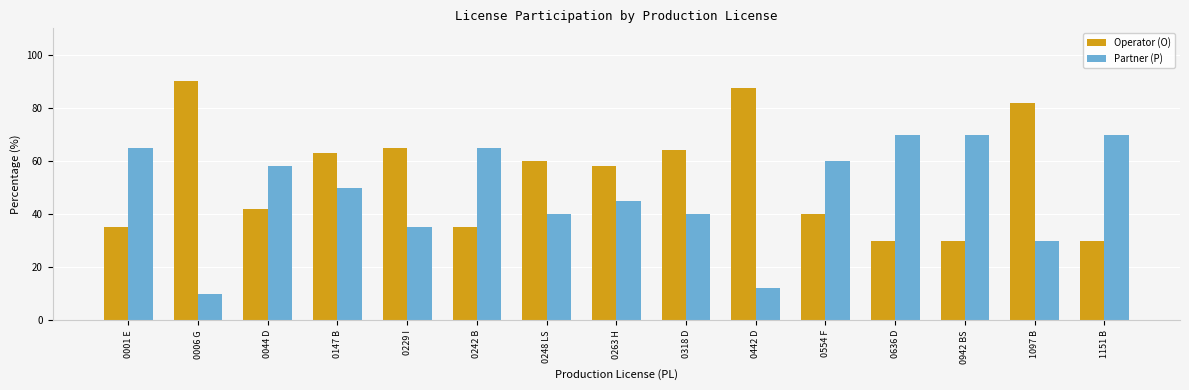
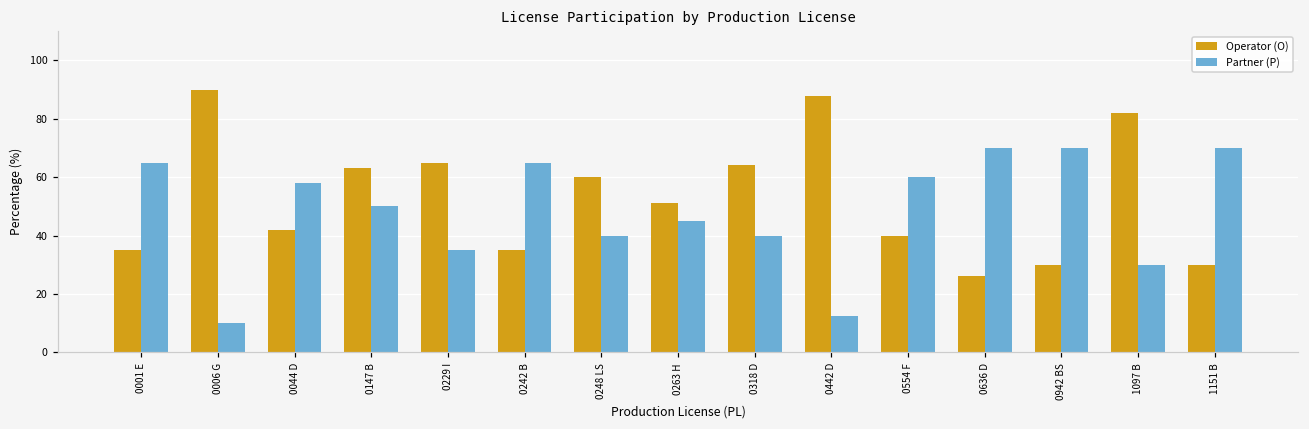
  {
    "Operator (O)": {
      "0001 E": 35,
      "0006 G": 90,
      "0044 D": 42,
      "0147 B": 63,
      "0229 I": 65,
      "0242 B": 35,
      "0248 LS": 60,
-     "0263 H": 58,
+     "0263 H": 51,
      "0318 D": 64,
      "0442 D": 88,
      "0554 F": 40,
-     "0636 D": 30,
+     "0636 D": 26,
      "0942 BS": 30,
      "1097 B": 82,
      "1151 B": 30
    },
    "Partner (P)": {
      "0001 E": 65,
      "0006 G": 10,
      "0044 D": 58,
      "0147 B": 50,
      "0229 I": 35,
      "0242 B": 65,
      "0248 LS": 40,
      "0263 H": 45,
      "0318 D": 40,
      "0442 D": 12,
      "0554 F": 60,
      "0636 D": 70,
      "0942 BS": 70,
      "1097 B": 30,
      "1151 B": 70
    }
  }
